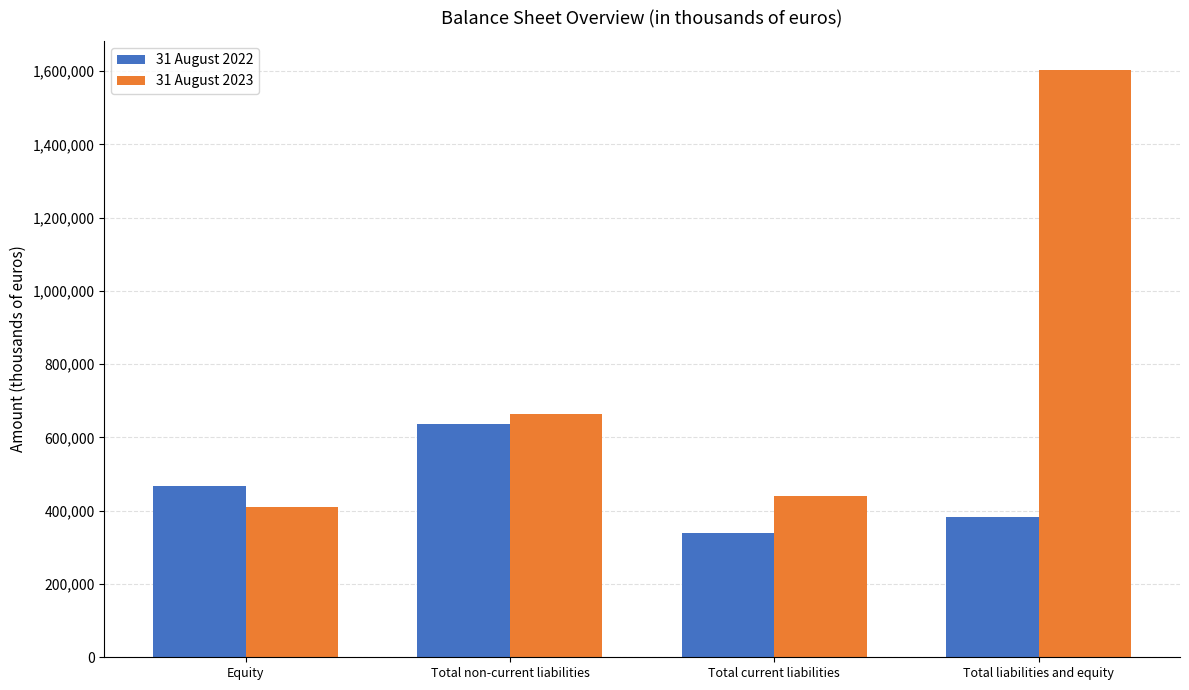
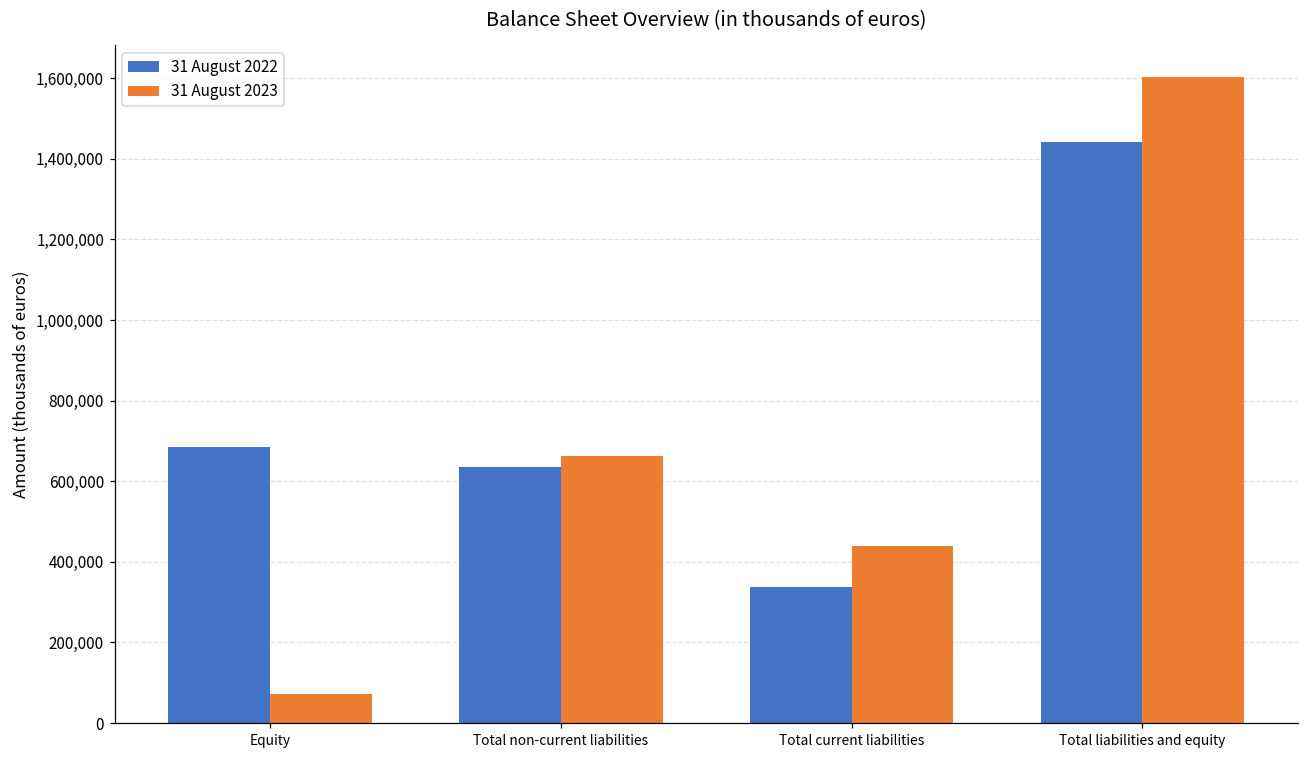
  {
    "31 August 2022": {
-     "Equity": "470,000",
+     "Equity": "680,000",
      "Total non-current liabilities": "640,000",
      "Total current liabilities": "340,000",
-     "Total liabilities and equity": "380,000"
+     "Total liabilities and equity": "1,440,000"
    },
    "31 August 2023": {
-     "Equity": "410,000",
+     "Equity": "70,000",
      "Total non-current liabilities": "660,000",
      "Total current liabilities": "440,000",
      "Total liabilities and equity": "1,600,000"
    }
  }
